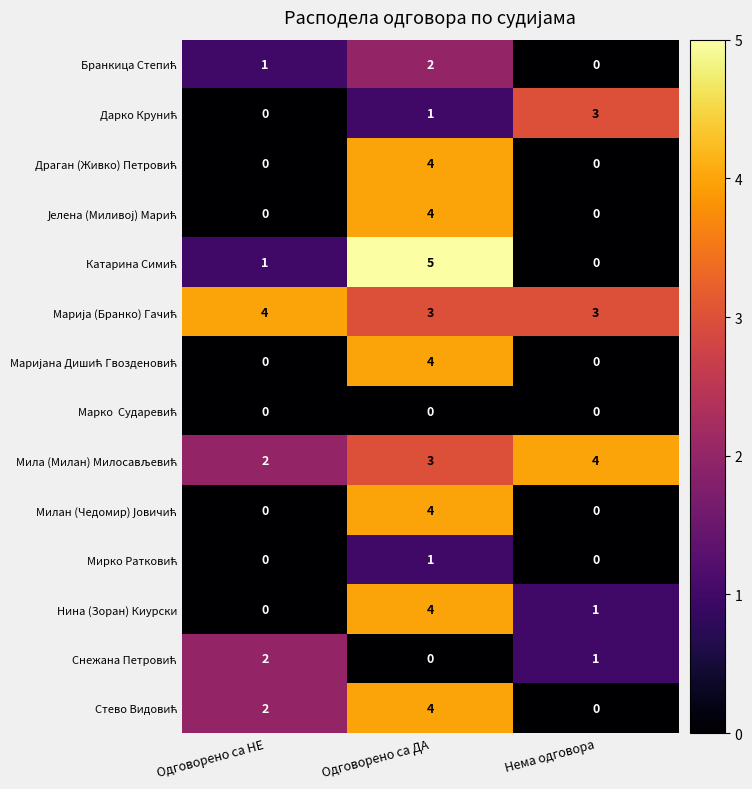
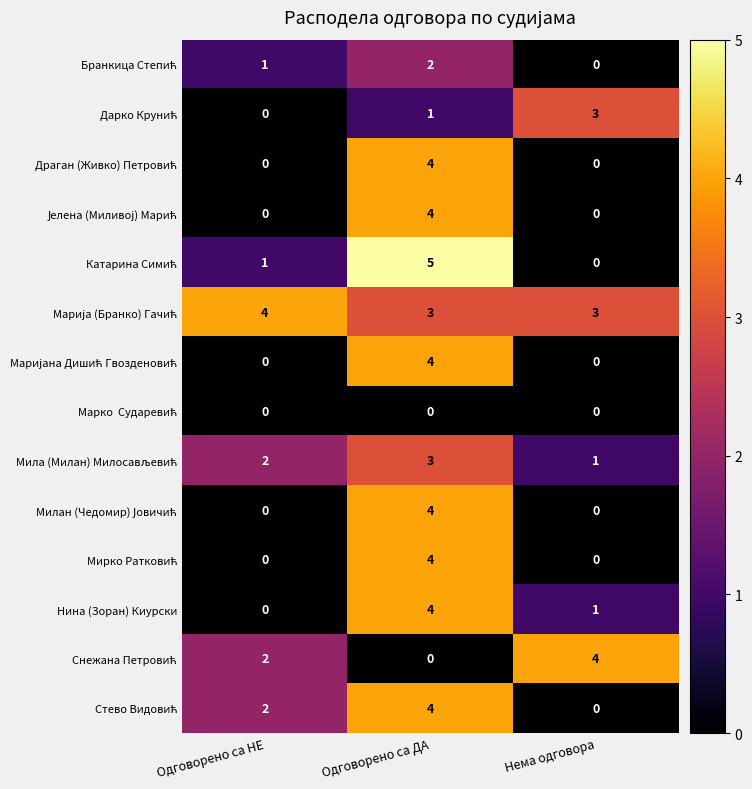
  {
    "Бранкица Степић": {
      "Одговорено са НЕ": 1,
      "Одговорено са ДА": 2,
      "Нема одговора": 0
    },
    "Дарко Крунић": {
      "Одговорено са НЕ": 0,
      "Одговорено са ДА": 1,
      "Нема одговора": 3
    },
    "Драган (Живко) Петровић": {
      "Одговорено са НЕ": 0,
      "Одговорено са ДА": 4,
      "Нема одговора": 0
    },
    "Јелена (Миливој) Марић": {
      "Одговорено са НЕ": 0,
      "Одговорено са ДА": 4,
      "Нема одговора": 0
    },
    "Катарина Симић": {
      "Одговорено са НЕ": 1,
      "Одговорено са ДА": 5,
      "Нема одговора": 0
    },
    "Марија (Бранко) Гачић": {
      "Одговорено са НЕ": 4,
      "Одговорено са ДА": 3,
      "Нема одговора": 3
    },
    "Маријана Дишић Гвозденовић": {
      "Одговорено са НЕ": 0,
      "Одговорено са ДА": 4,
      "Нема одговора": 0
    },
    "Марко Сударевић": {
      "Одговорено са НЕ": 0,
      "Одговорено са ДА": 0,
      "Нема одговора": 0
    },
    "Мила (Милан) Милосављевић": {
      "Одговорено са НЕ": 2,
      "Одговорено са ДА": 3,
-     "Нема одговора": 4
+     "Нема одговора": 1
    },
    "Милан (Чедомир) Јовичић": {
      "Одговорено са НЕ": 0,
      "Одговорено са ДА": 4,
      "Нема одговора": 0
    },
    "Мирко Ратковић": {
      "Одговорено са НЕ": 0,
-     "Одговорено са ДА": 1,
+     "Одговорено са ДА": 4,
      "Нема одговора": 0
    },
    "Нина (Зоран) Киурски": {
      "Одговорено са НЕ": 0,
      "Одговорено са ДА": 4,
      "Нема одговора": 1
    },
    "Снежана Петровић": {
      "Одговорено са НЕ": 2,
      "Одговорено са ДА": 0,
-     "Нема одговора": 1
+     "Нема одговора": 4
    },
    "Стево Видовић": {
      "Одговорено са НЕ": 2,
      "Одговорено са ДА": 4,
      "Нема одговора": 0
    }
  }
